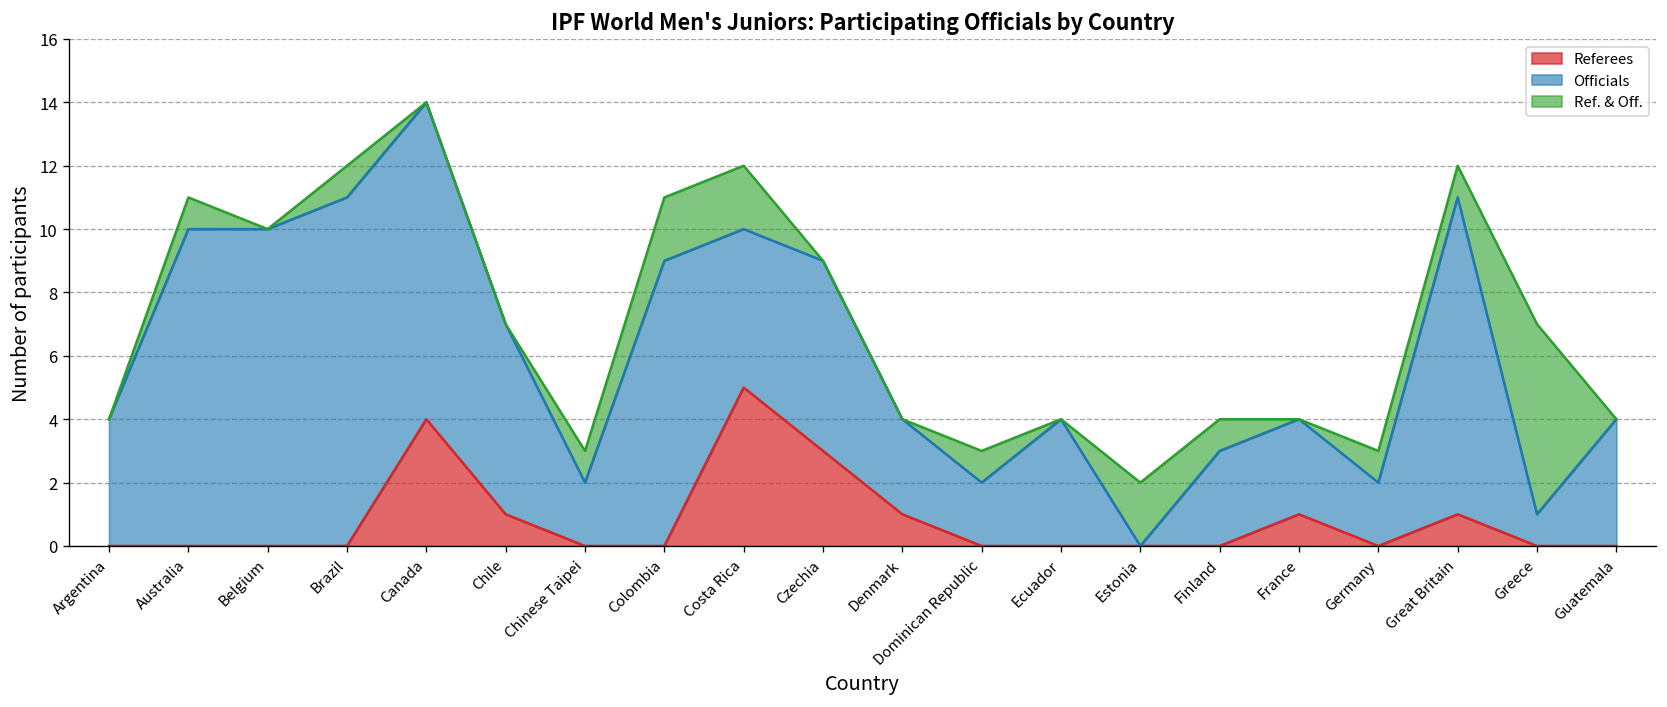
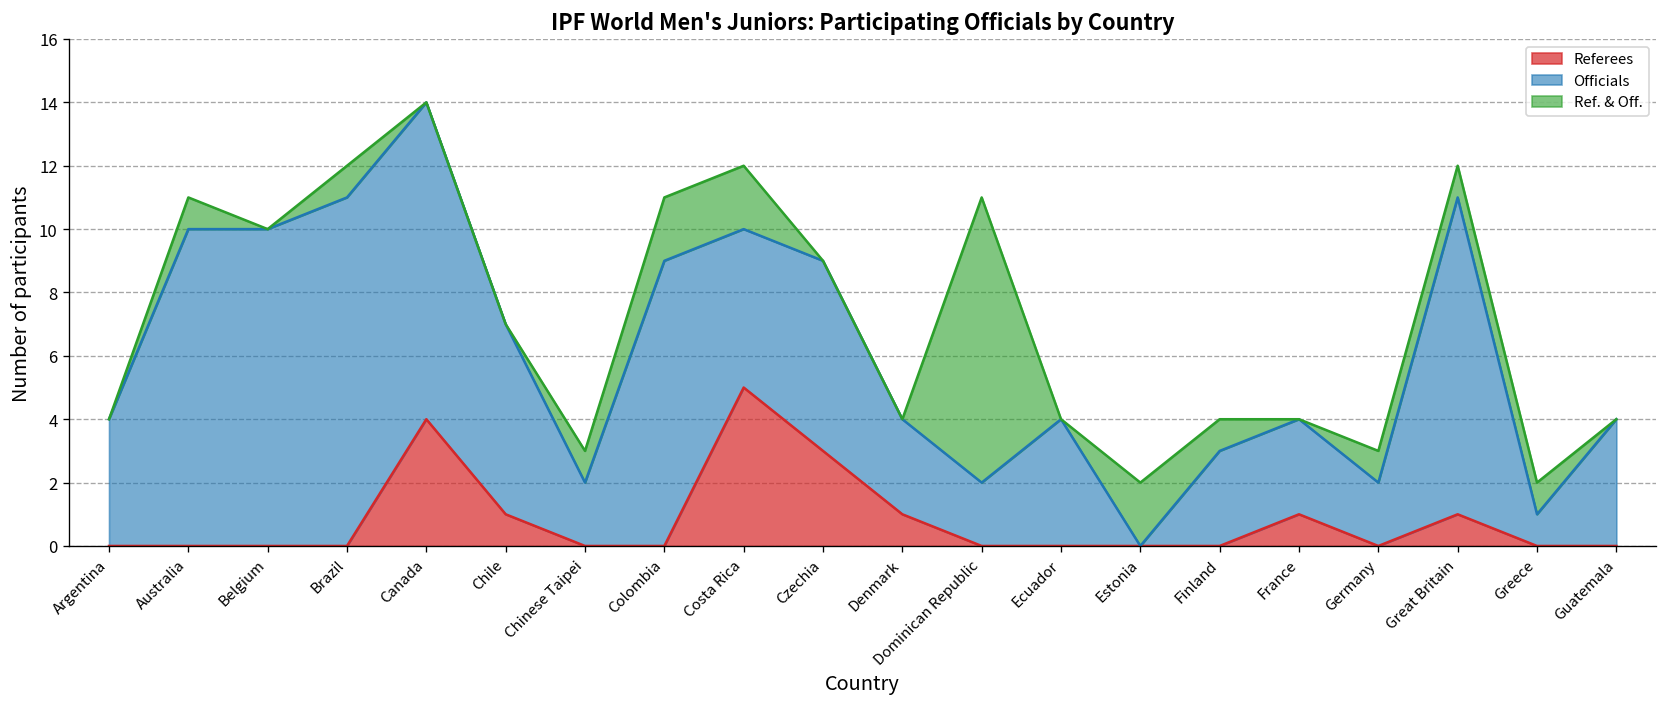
  {
    "Referees": {
      "Argentina": 0,
      "Australia": 0,
      "Belgium": 0,
      "Brazil": 0,
      "Canada": 4,
      "Chile": 1,
      "Chinese Taipei": 0,
      "Colombia": 0,
      "Costa Rica": 5,
      "Czechia": 3,
      "Denmark": 1,
      "Dominican Republic": 0,
      "Ecuador": 0,
      "Finland": 0,
      "France": 1,
      "Germany": 0,
      "Great Britain": 1,
      "Greece": 0,
      "Guatemala": 0
    },
    "Officials": {
      "Australia": 10,
      "Brazil": 11,
      "Chinese Taipei": 2,
      "Colombia": 9,
      "Costa Rica": 5,
      "Dominican Republic": 2,
      "Finland": 3,
      "Germany": 2,
      "Great Britain": 10,
      "Greece": 1
    },
    "Ref. & Off.": {
      "Australia": 1,
      "Brazil": 1,
      "Chinese Taipei": 1,
      "Colombia": 2,
      "Costa Rica": 2,
-     "Dominican Republic": 1,
+     "Dominican Republic": 9,
      "Estonia": 2,
      "Finland": 1,
      "Germany": 1,
      "Great Britain": 1,
-     "Greece": 6
+     "Greece": 1
    }
  }
